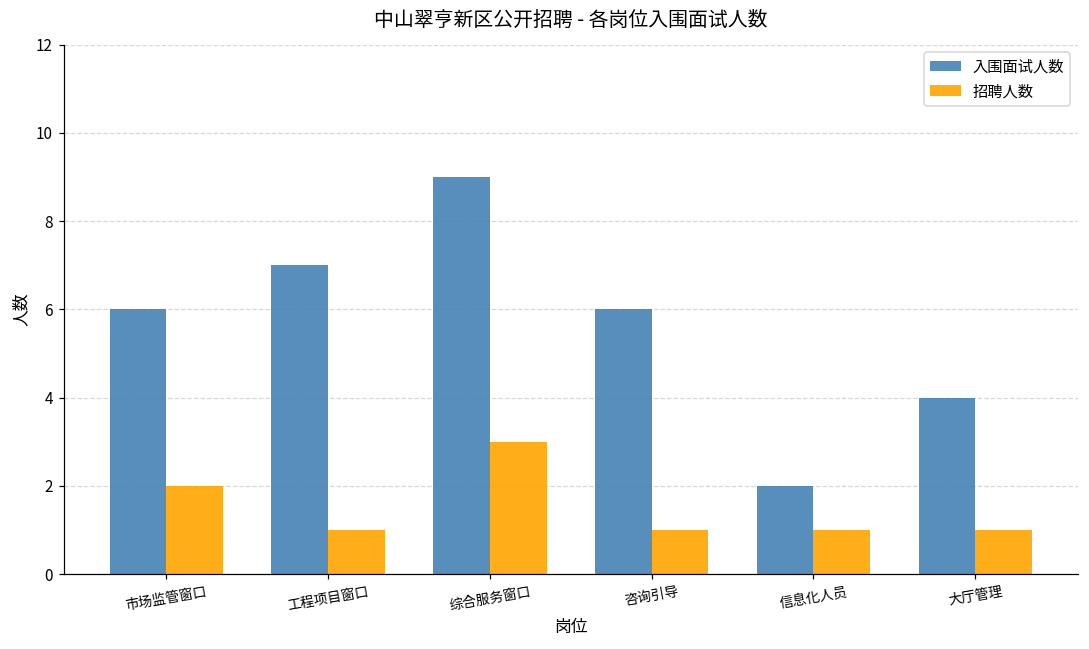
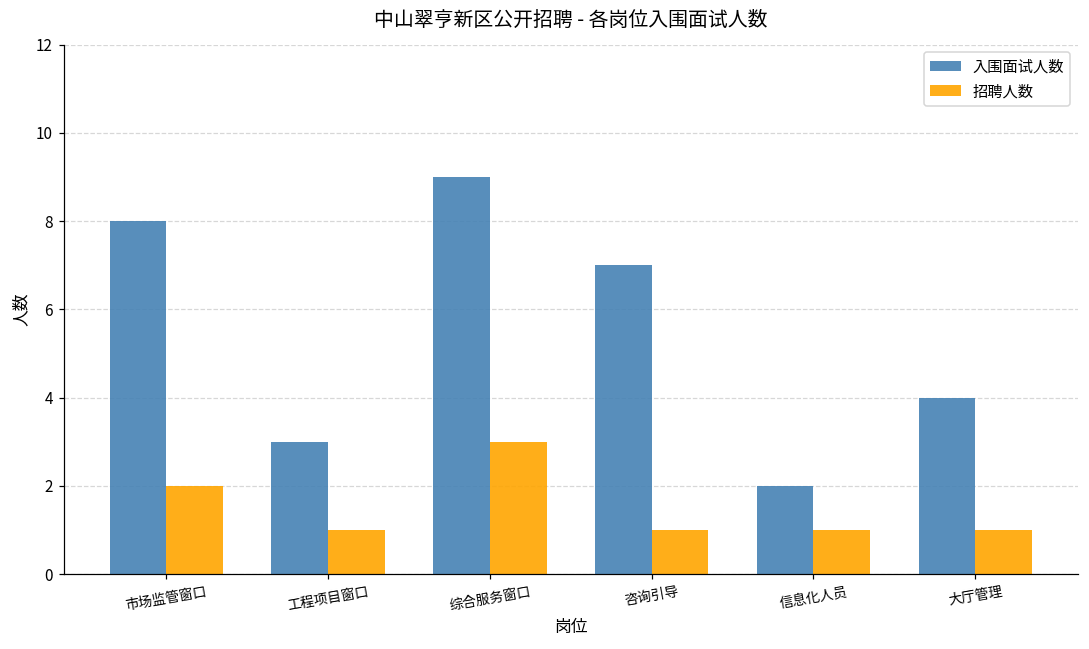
  {
    "入围面试人数": {
-     "市场监管窗口": 6,
-     "工程项目窗口": 7,
+     "市场监管窗口": 8,
+     "工程项目窗口": 3,
      "综合服务窗口": 9,
-     "咨询引导": 6,
+     "咨询引导": 7,
      "信息化人员": 2,
      "大厅管理": 4
    },
    "招聘人数": {
      "市场监管窗口": 2,
      "工程项目窗口": 1,
      "综合服务窗口": 3,
      "咨询引导": 1,
      "信息化人员": 1,
      "大厅管理": 1
    }
  }
